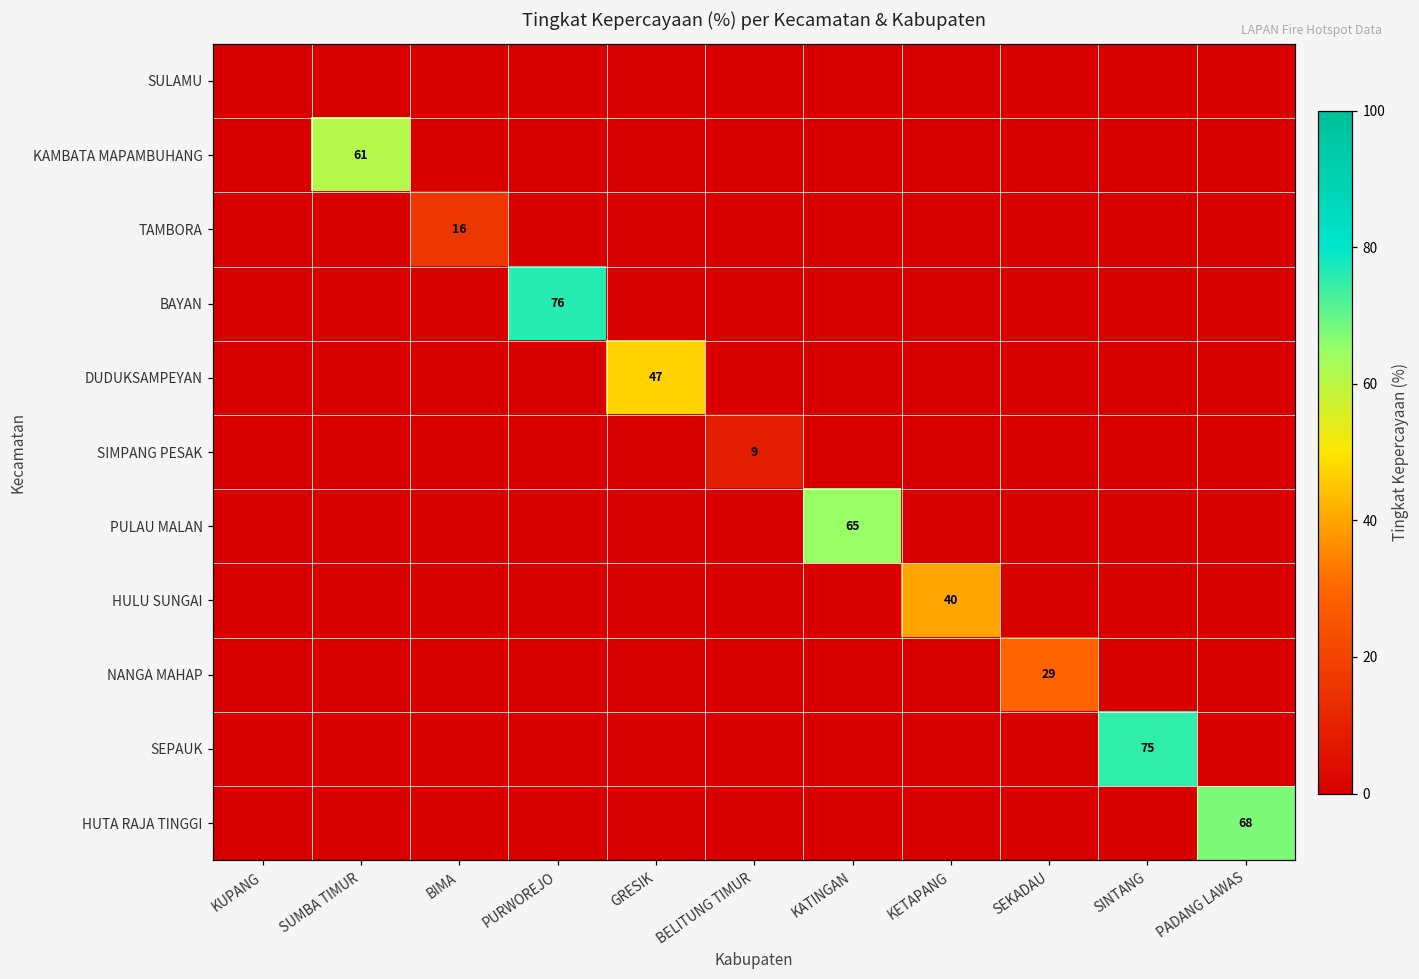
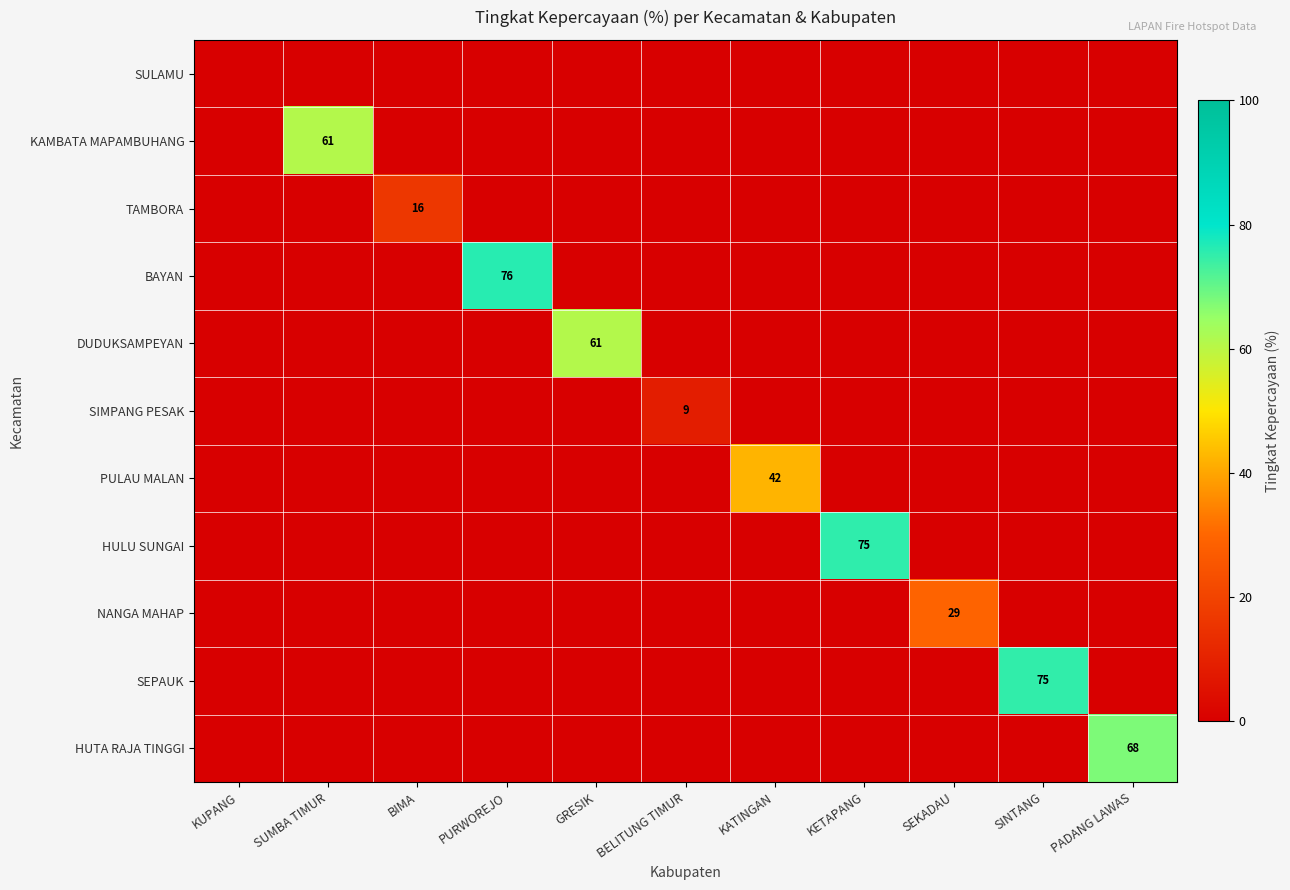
  {
    "KAMBATA MAPAMBUHANG": {
      "SUMBA TIMUR": 61
    },
    "TAMBORA": {
      "BIMA": 16
    },
    "BAYAN": {
      "PURWOREJO": 76
    },
    "DUDUKSAMPEYAN": {
-     "GRESIK": 47
+     "GRESIK": 61
    },
    "SIMPANG PESAK": {
      "BELITUNG TIMUR": 9
    },
    "PULAU MALAN": {
-     "KATINGAN": 65
+     "KATINGAN": 42
    },
    "HULU SUNGAI": {
-     "KETAPANG": 40
+     "KETAPANG": 75
    },
    "NANGA MAHAP": {
      "SEKADAU": 29
    },
    "SEPAUK": {
      "SINTANG": 75
    },
    "HUTA RAJA TINGGI": {
      "PADANG LAWAS": 68
    }
  }
